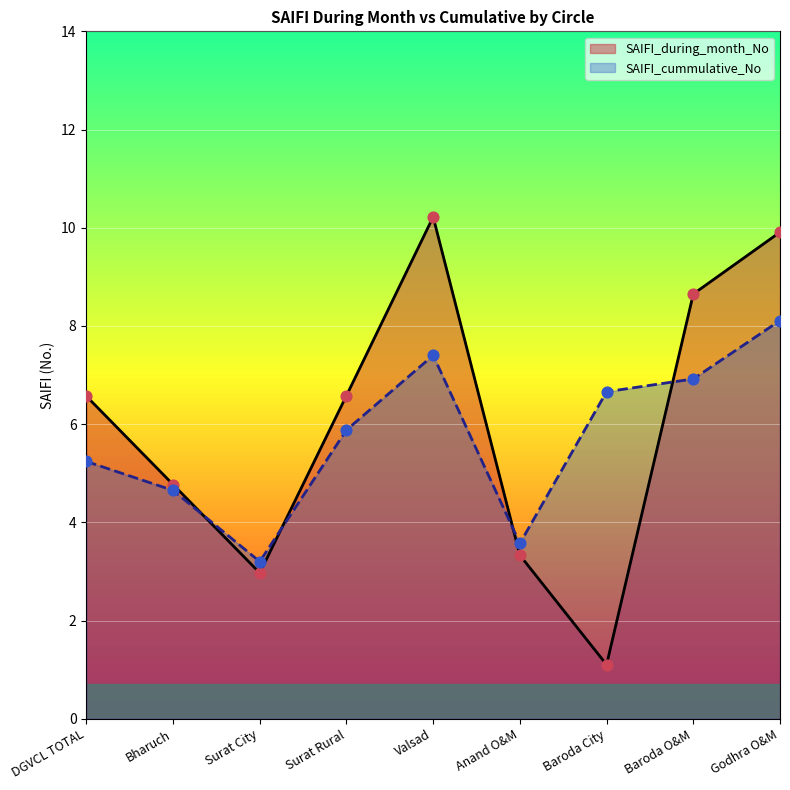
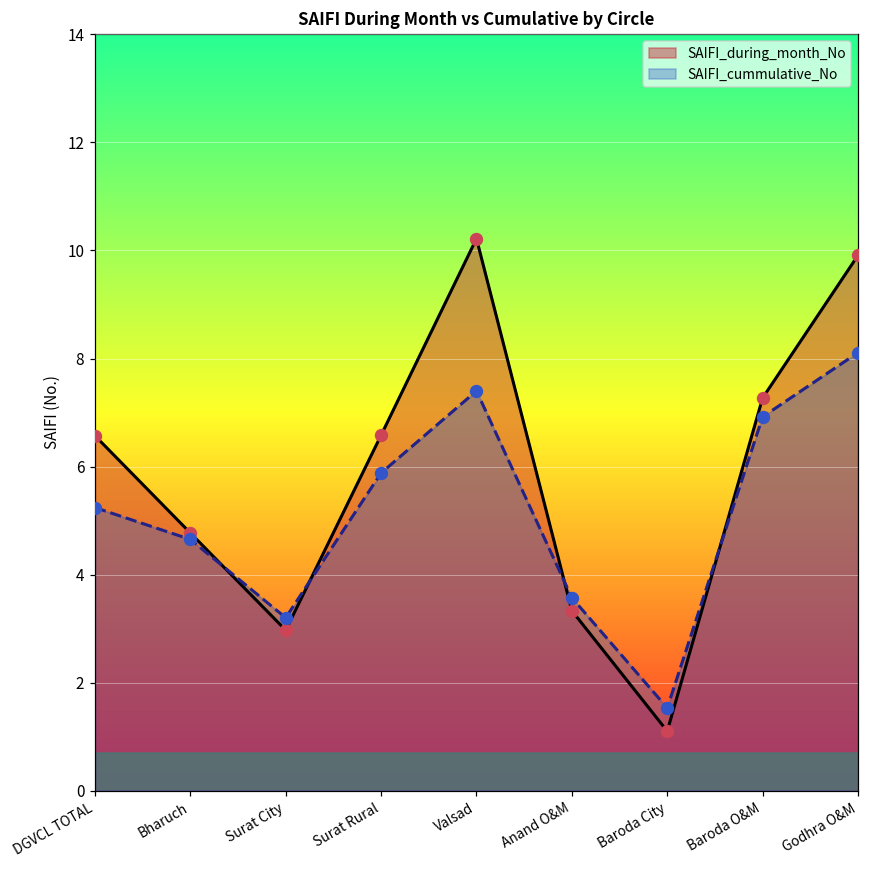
  {
    "SAIFI_during_month_No": {
      "DGVCL TOTAL": 6.6,
      "Bharuch": 4.8,
      "Surat City": 3.0,
      "Surat Rural": 6.6,
      "Valsad": 10.2,
      "Anand O&M": 3.3,
      "Baroda City": 1.1,
-     "Baroda O&M": 8.7,
+     "Baroda O&M": 7.3,
      "Godhra O&M": 9.9
    },
    "SAIFI_cummulative_No": {
      "DGVCL TOTAL": 5.2,
      "Bharuch": 4.7,
      "Surat City": 3.2,
      "Surat Rural": 5.9,
      "Valsad": 7.4,
      "Anand O&M": 3.6,
-     "Baroda City": 6.7,
+     "Baroda City": 1.5,
      "Baroda O&M": 6.9,
      "Godhra O&M": 8.1
    }
  }
